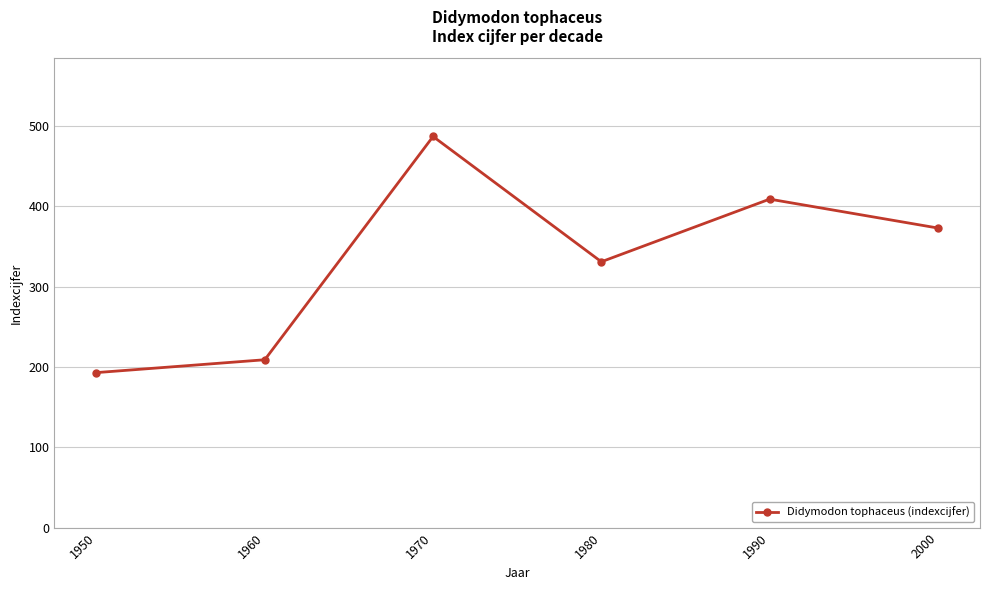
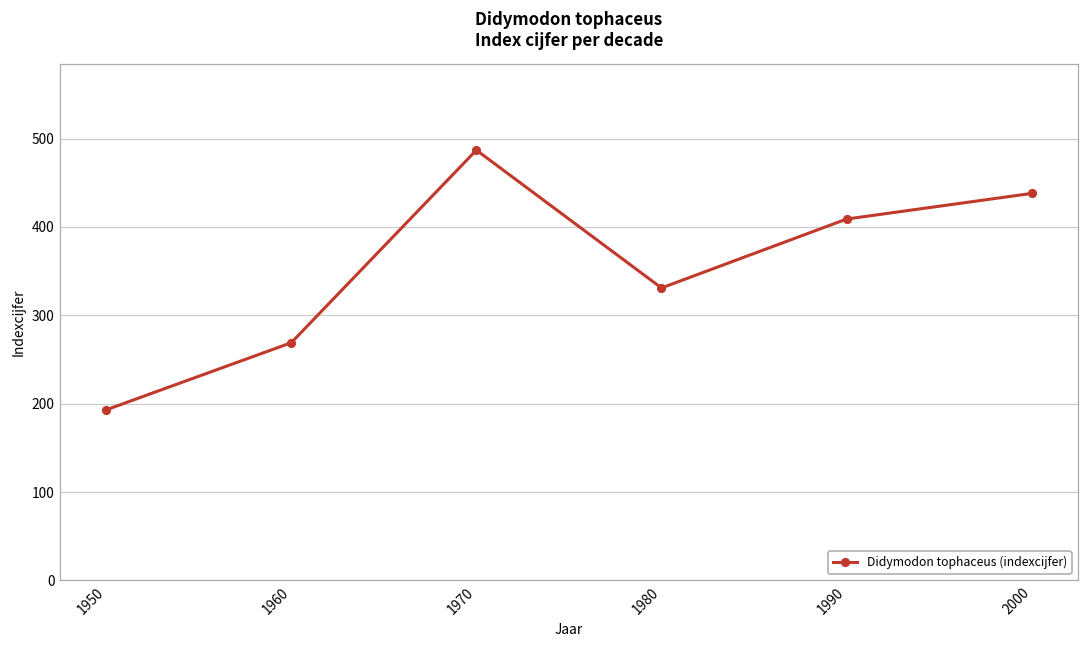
  {
    "1950": 190,
-   "1960": 210,
+   "1960": 270,
    "1970": 490,
    "1980": 330,
    "1990": 410,
-   "2000": 370
+   "2000": 440
  }
